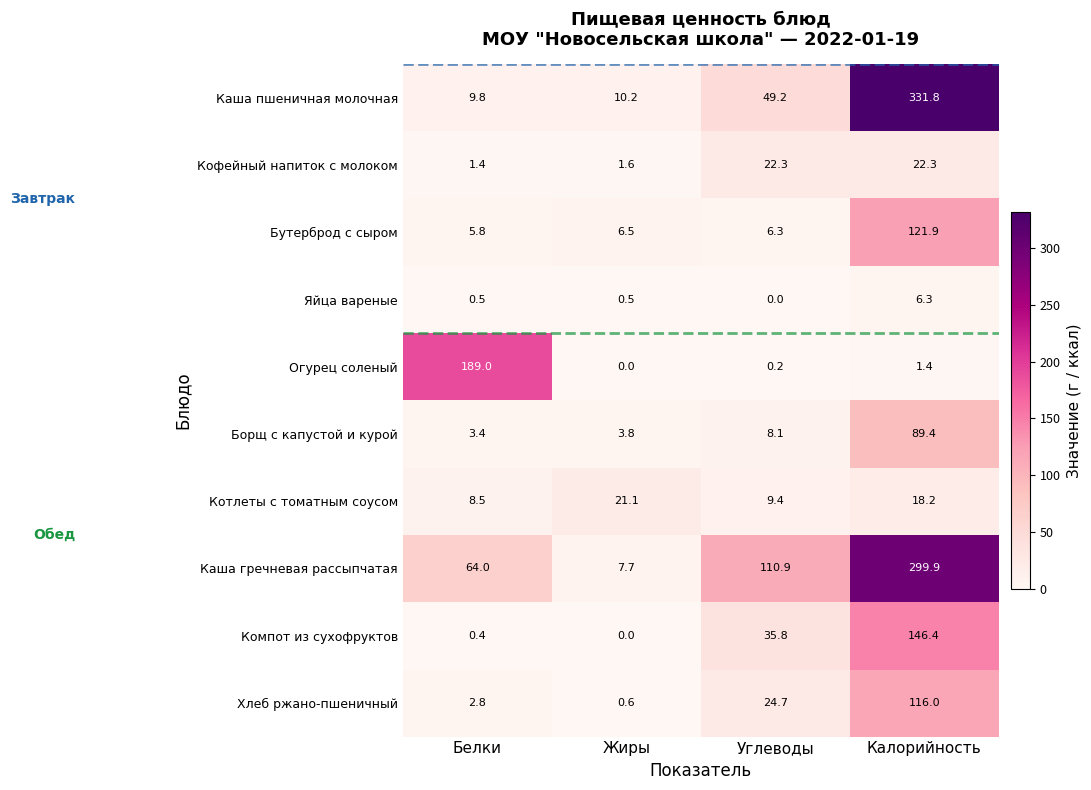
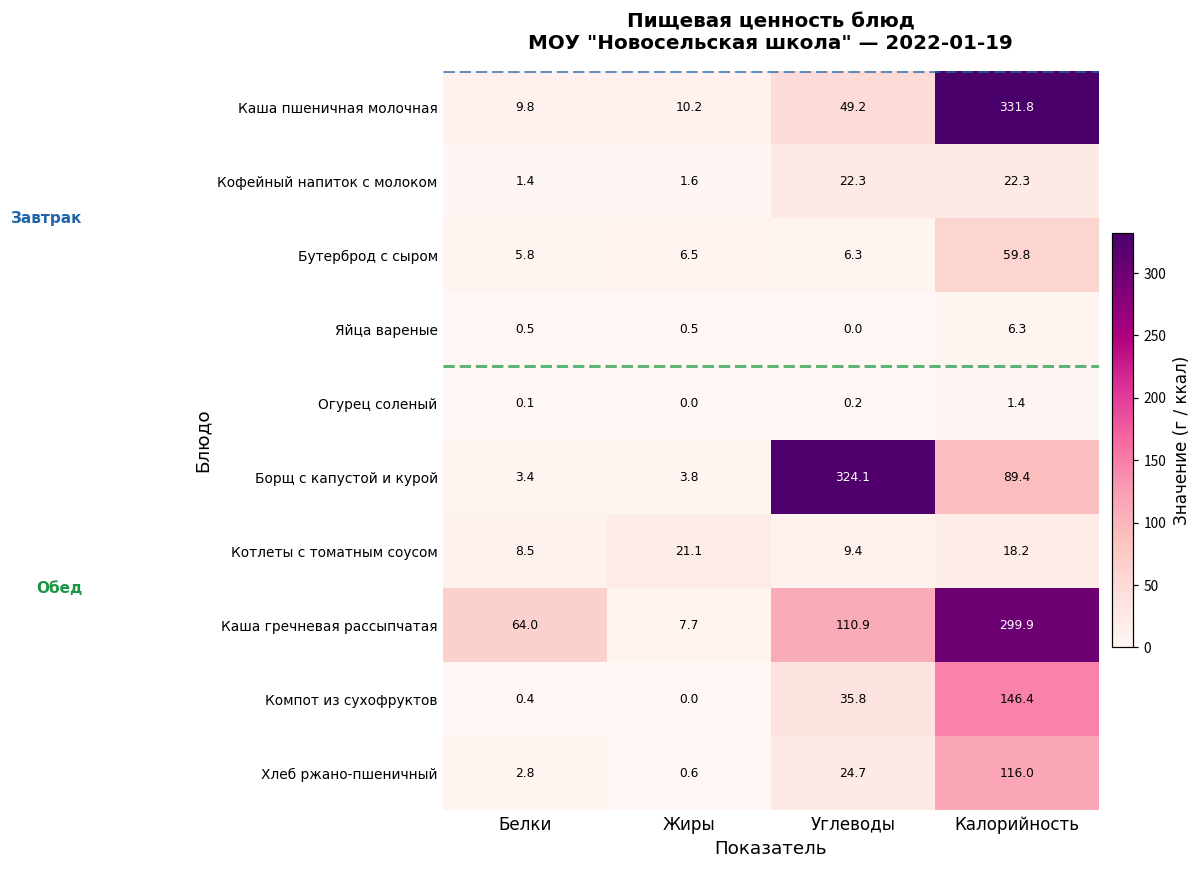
  {
    "Каша пшеничная молочная": {
      "Белки": 9.8,
      "Жиры": 10.2,
      "Углеводы": 49.2,
      "Калорийность": 331.8
    },
    "Кофейный напиток с молоком": {
      "Белки": 1.4,
      "Жиры": 1.6,
      "Углеводы": 22.3,
      "Калорийность": 22.3
    },
    "Бутерброд с сыром": {
      "Белки": 5.8,
      "Жиры": 6.5,
      "Углеводы": 6.3,
-     "Калорийность": 121.9
+     "Калорийность": 59.8
    },
    "Яйца вареные": {
      "Белки": 0.5,
      "Жиры": 0.5,
      "Углеводы": 0.0,
      "Калорийность": 6.3
    },
    "Огурец соленый": {
-     "Белки": 189.0,
+     "Белки": 0.1,
      "Жиры": 0.0,
      "Углеводы": 0.2,
      "Калорийность": 1.4
    },
    "Борщ с капустой и курой": {
      "Белки": 3.4,
      "Жиры": 3.8,
-     "Углеводы": 8.1,
+     "Углеводы": 324.1,
      "Калорийность": 89.4
    },
    "Котлеты с томатным соусом": {
      "Белки": 8.5,
      "Жиры": 21.1,
      "Углеводы": 9.4,
      "Калорийность": 18.2
    },
    "Каша гречневая рассыпчатая": {
      "Белки": 64.0,
      "Жиры": 7.7,
      "Углеводы": 110.9,
      "Калорийность": 299.9
    },
    "Компот из сухофруктов": {
      "Белки": 0.4,
      "Жиры": 0.0,
      "Углеводы": 35.8,
      "Калорийность": 146.4
    },
    "Хлеб ржано-пшеничный": {
      "Белки": 2.8,
      "Жиры": 0.6,
      "Углеводы": 24.7,
      "Калорийность": 116.0
    }
  }
